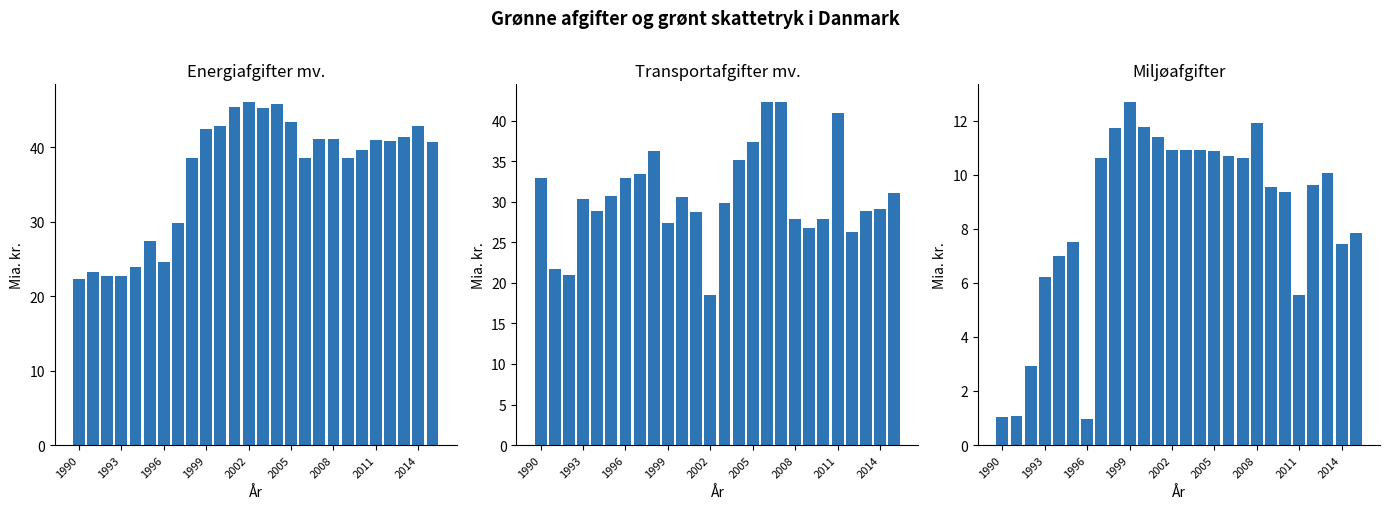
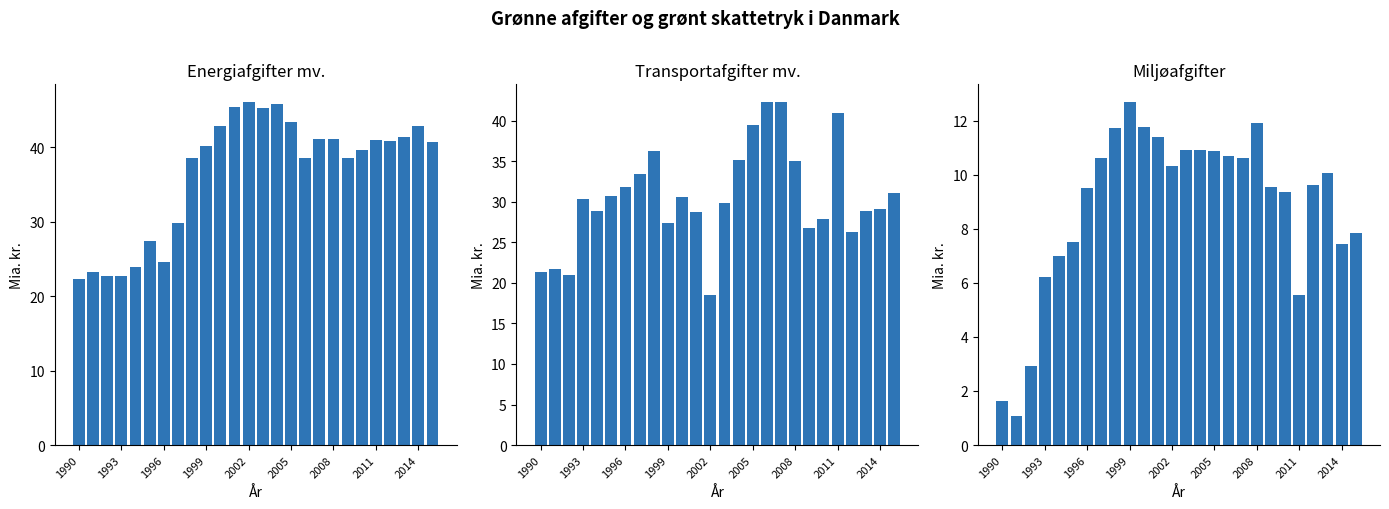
  {
    "Energiafgifter mv.": {
      "1990": 22,
      "1993": 23,
      "1996": 25,
-     "1999": 42,
+     "1999": 40,
      "2002": 46,
      "2005": 43,
      "2008": 41,
      "2011": 41,
      "2014": 43
    },
    "Transportafgifter mv.": {
-     "1990": 33,
+     "1990": 21,
      "1993": 30,
-     "1996": 33,
+     "1996": 32,
      "1999": 27,
      "2002": 18,
-     "2005": 37,
-     "2008": 28,
+     "2005": 40,
+     "2008": 35,
      "2011": 41,
      "2014": 29
    },
    "Miljøafgifter": {
-     "1990": 1.0,
+     "1990": 1.6,
      "1993": 6.2,
-     "1996": 1.0,
+     "1996": 9.5,
      "1999": 12.7,
-     "2002": 10.9,
+     "2002": 10.3,
      "2005": 10.9,
      "2008": 11.9,
      "2011": 5.5,
      "2014": 7.4
    }
  }
